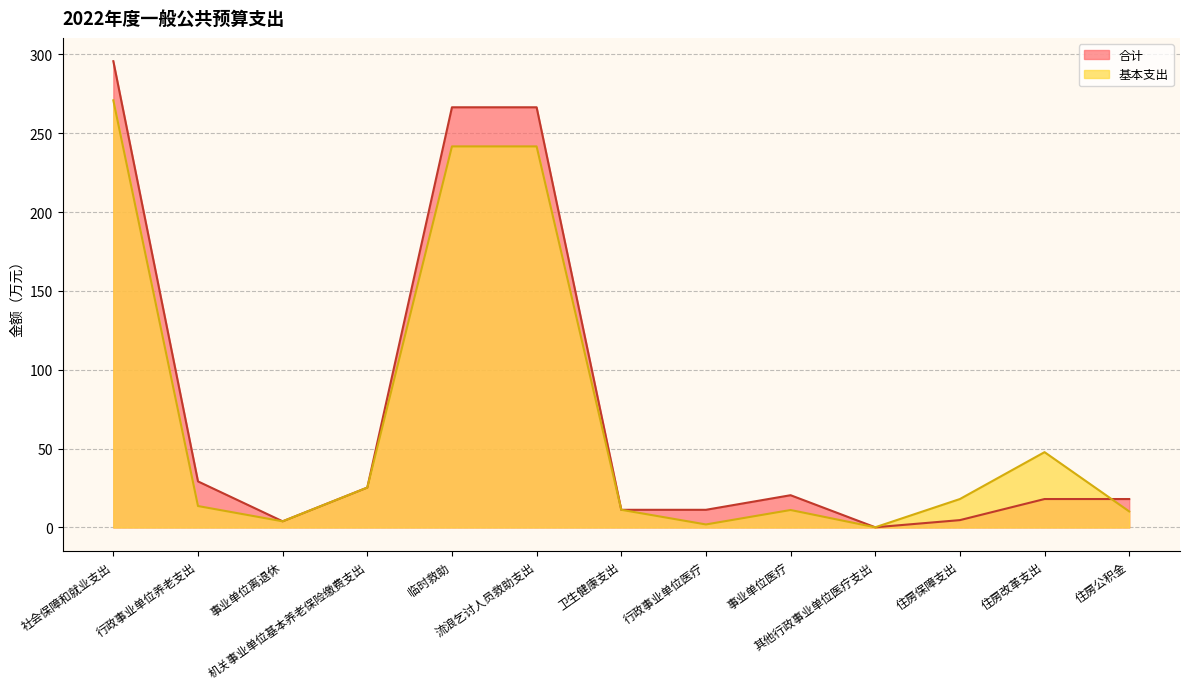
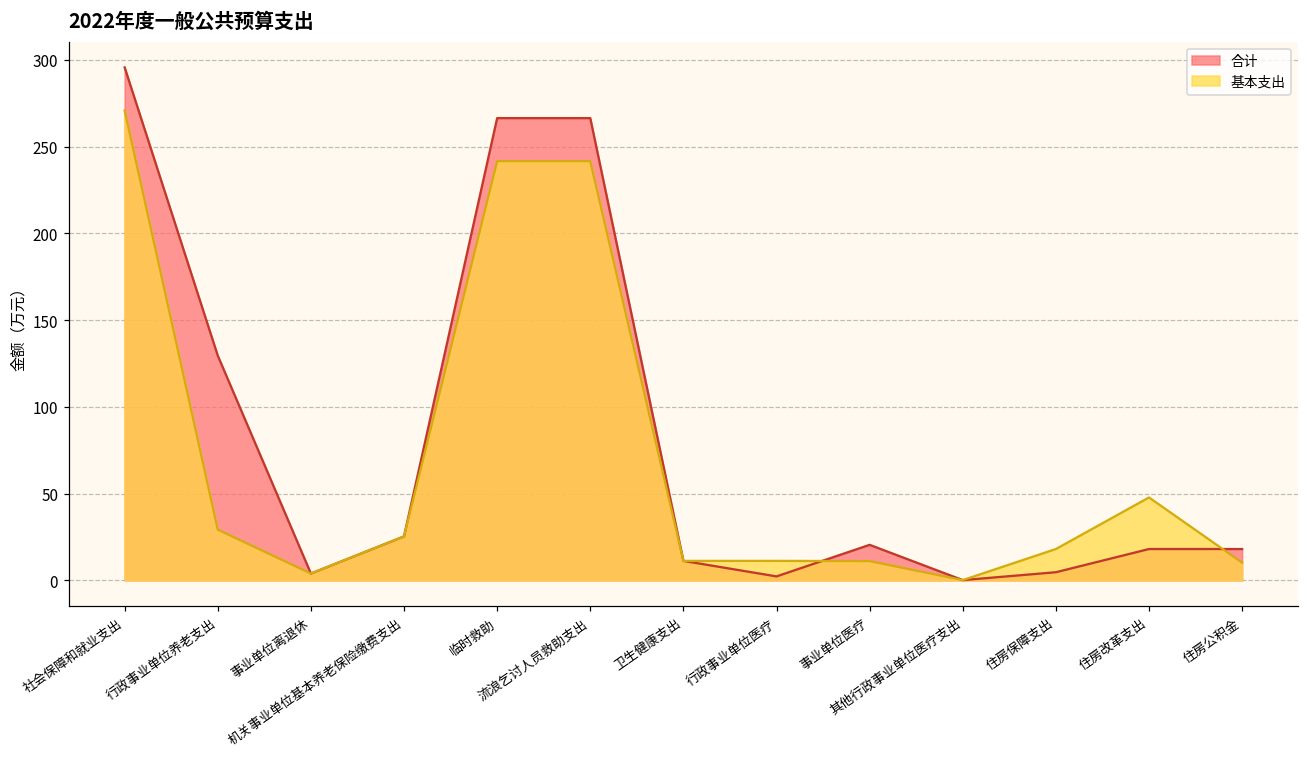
  {
    "合计": {
      "社会保障和就业支出": 296,
-     "行政事业单位养老支出": 29,
+     "行政事业单位养老支出": 129,
      "临时救助": 266,
      "流浪乞讨人员救助支出": 266,
-     "行政事业单位医疗": 11,
+     "行政事业单位医疗": 2,
      "事业单位医疗": 20,
      "住房保障支出": 5,
      "住房改革支出": 18,
      "住房公积金": 18
    },
    "基本支出": {
      "社会保障和就业支出": 271,
-     "行政事业单位养老支出": 14,
+     "行政事业单位养老支出": 29,
      "临时救助": 242,
      "流浪乞讨人员救助支出": 242,
-     "行政事业单位医疗": 2,
+     "行政事业单位医疗": 11,
      "事业单位医疗": 11,
      "住房保障支出": 18,
      "住房改革支出": 48,
      "住房公积金": 10
    }
  }
